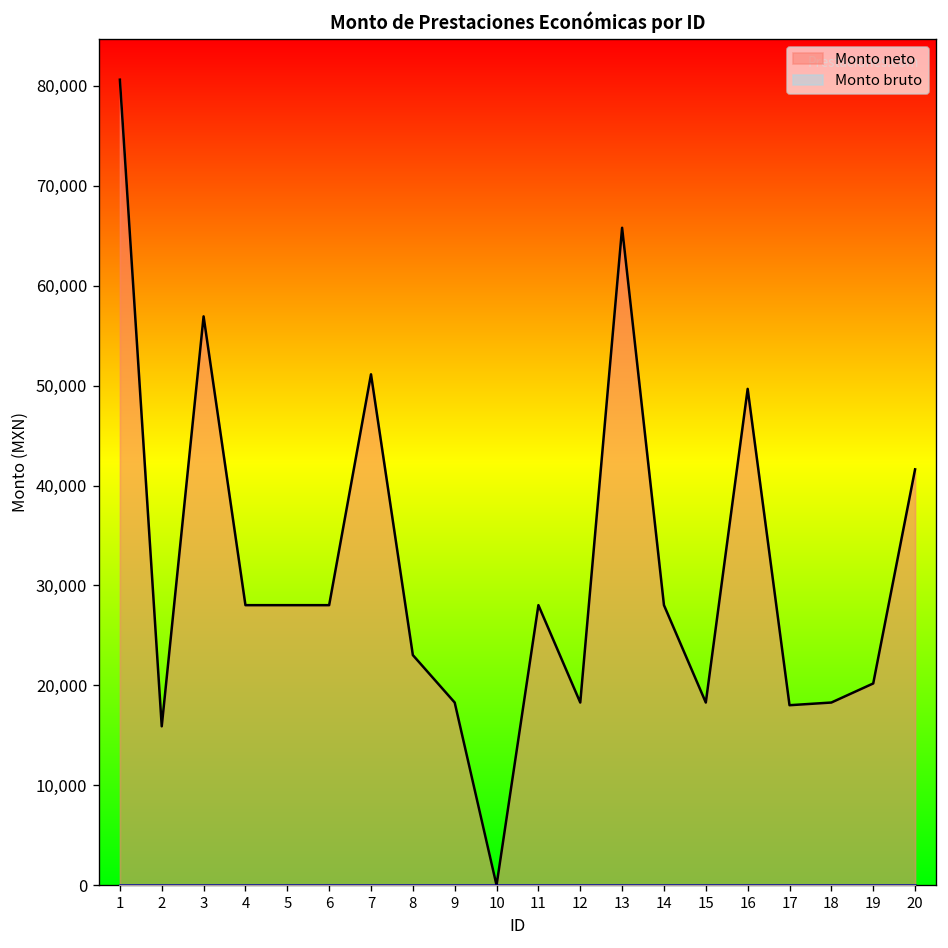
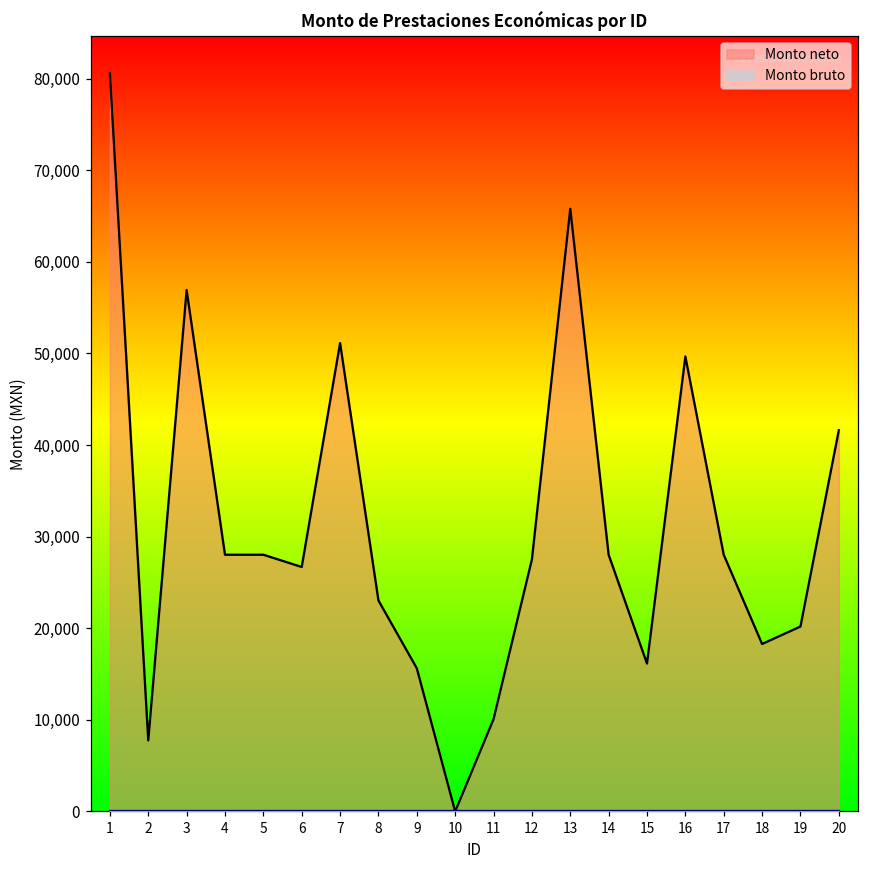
  {
    "Monto neto": {
      "1": "81,000",
-     "2": "16,000",
+     "2": "8,000",
      "3": "57,000",
      "4": "28,000",
      "5": "28,000",
-     "6": "28,000",
+     "6": "27,000",
      "7": "51,000",
      "8": "23,000",
-     "9": "18,000",
-     "11": "28,000",
-     "12": "18,000",
+     "9": "16,000",
+     "11": "10,000",
+     "12": "28,000",
      "13": "66,000",
      "14": "28,000",
-     "15": "18,000",
+     "15": "16,000",
      "16": "50,000",
-     "17": "18,000",
+     "17": "28,000",
      "18": "18,000",
      "19": "20,000",
      "20": "42,000"
    },
    "Monto bruto": {
      "1": "0",
      "2": "0",
      "3": "0",
      "4": "0",
      "5": "0",
      "6": "0",
      "7": "0",
      "8": "0",
      "9": "0",
      "11": "0",
      "12": "0",
      "13": "0",
      "14": "0",
      "15": "0",
      "16": "0",
      "17": "0",
      "18": "0",
      "19": "0",
      "20": "0"
    }
  }
